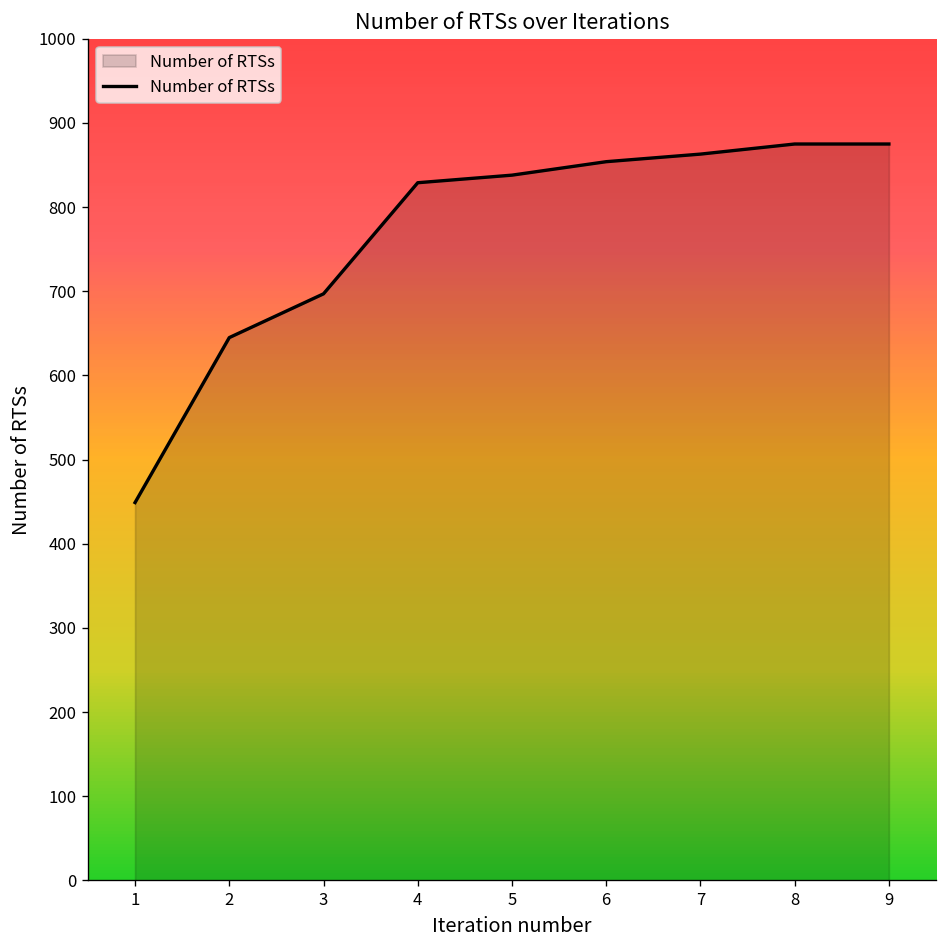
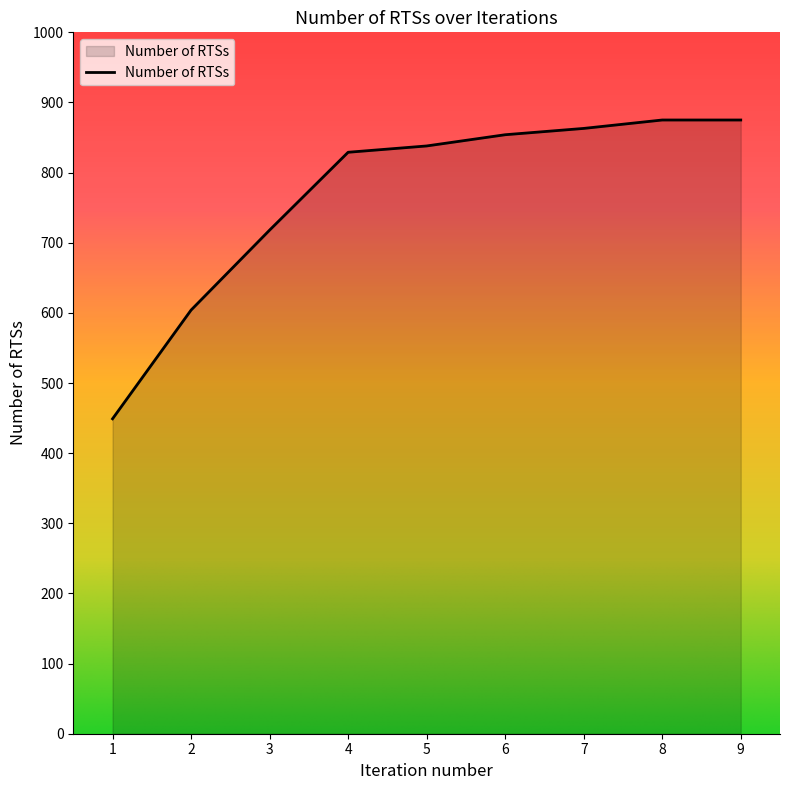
  {
    "1": 450,
-   "2": 650,
-   "3": 700,
+   "2": 600,
+   "3": 720,
    "4": 830,
    "5": 840,
    "6": 850,
    "7": 860,
    "8": 880,
    "9": 880
  }
